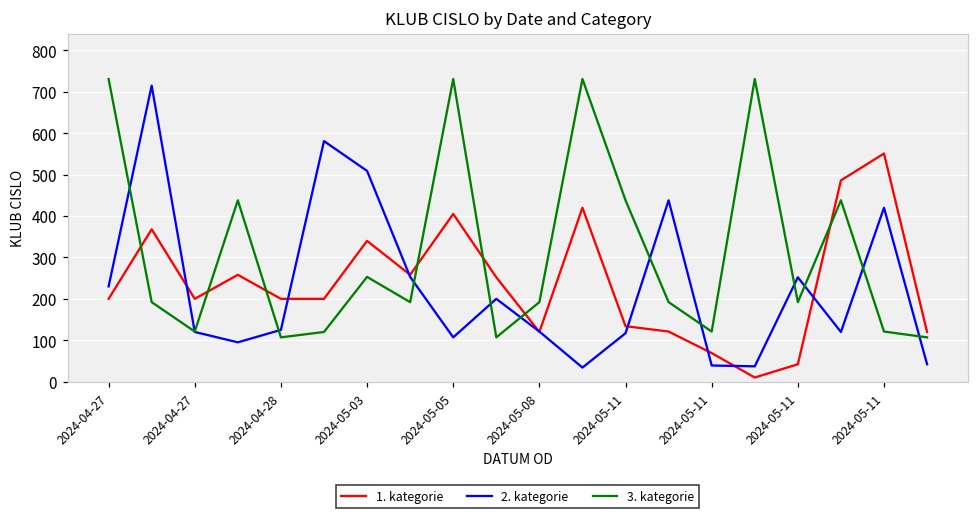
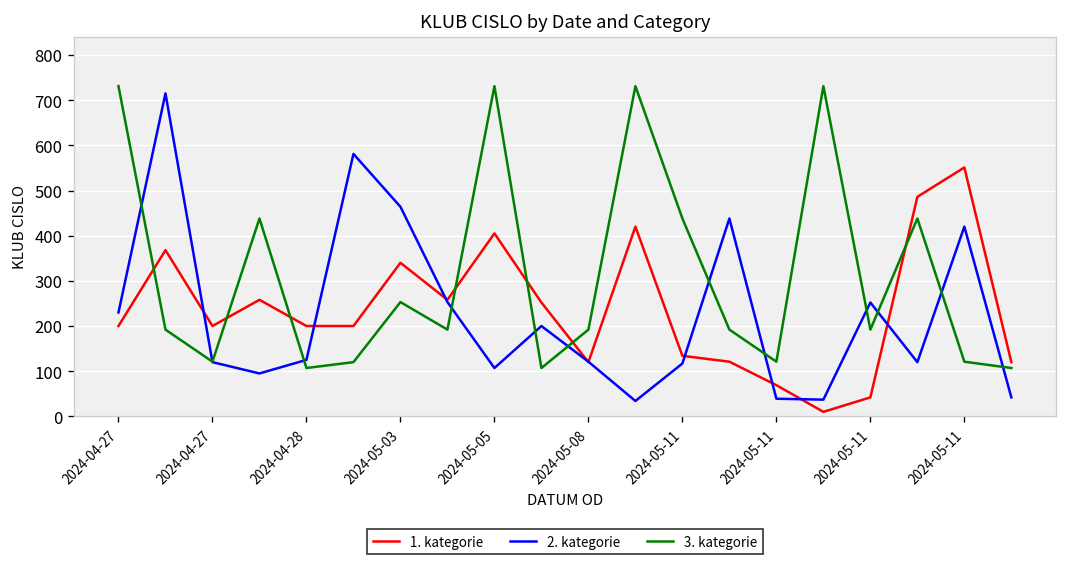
  {
    "1. kategorie": {
      "2024-05-03": 340
    },
    "2. kategorie": {
-     "2024-05-03": 510
+     "2024-05-03": 460
    },
    "3. kategorie": {
      "2024-05-03": 250
    }
  }
